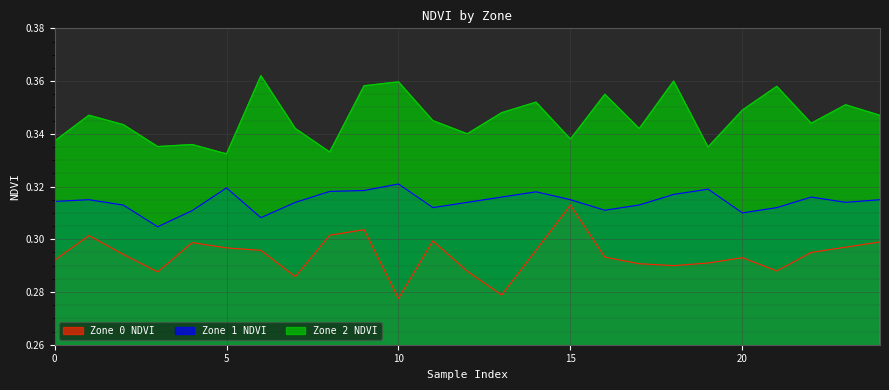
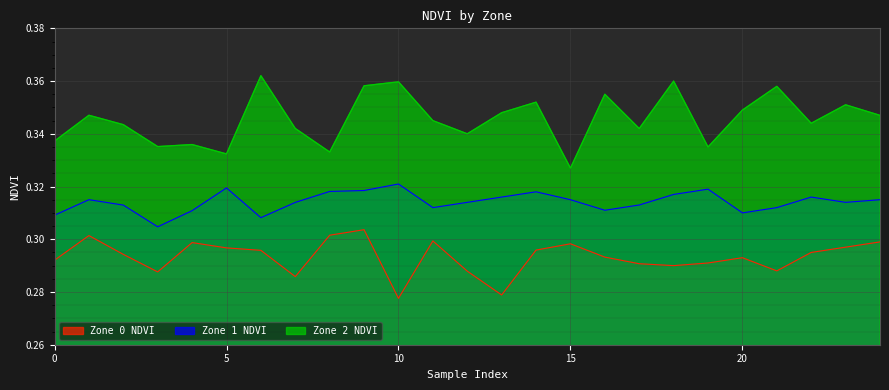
  {
    "Zone 0 NDVI": {
      "0": 0.292,
      "5": 0.297,
      "10": 0.278,
-     "15": 0.313,
+     "15": 0.298,
      "20": 0.293
    },
    "Zone 1 NDVI": {
-     "0": 0.314,
+     "0": 0.309,
      "5": 0.319,
      "10": 0.321,
      "15": 0.315,
      "20": 0.310
    },
    "Zone 2 NDVI": {
      "0": 0.337,
      "5": 0.332,
      "10": 0.360,
-     "15": 0.338,
+     "15": 0.327,
      "20": 0.349
    }
  }
